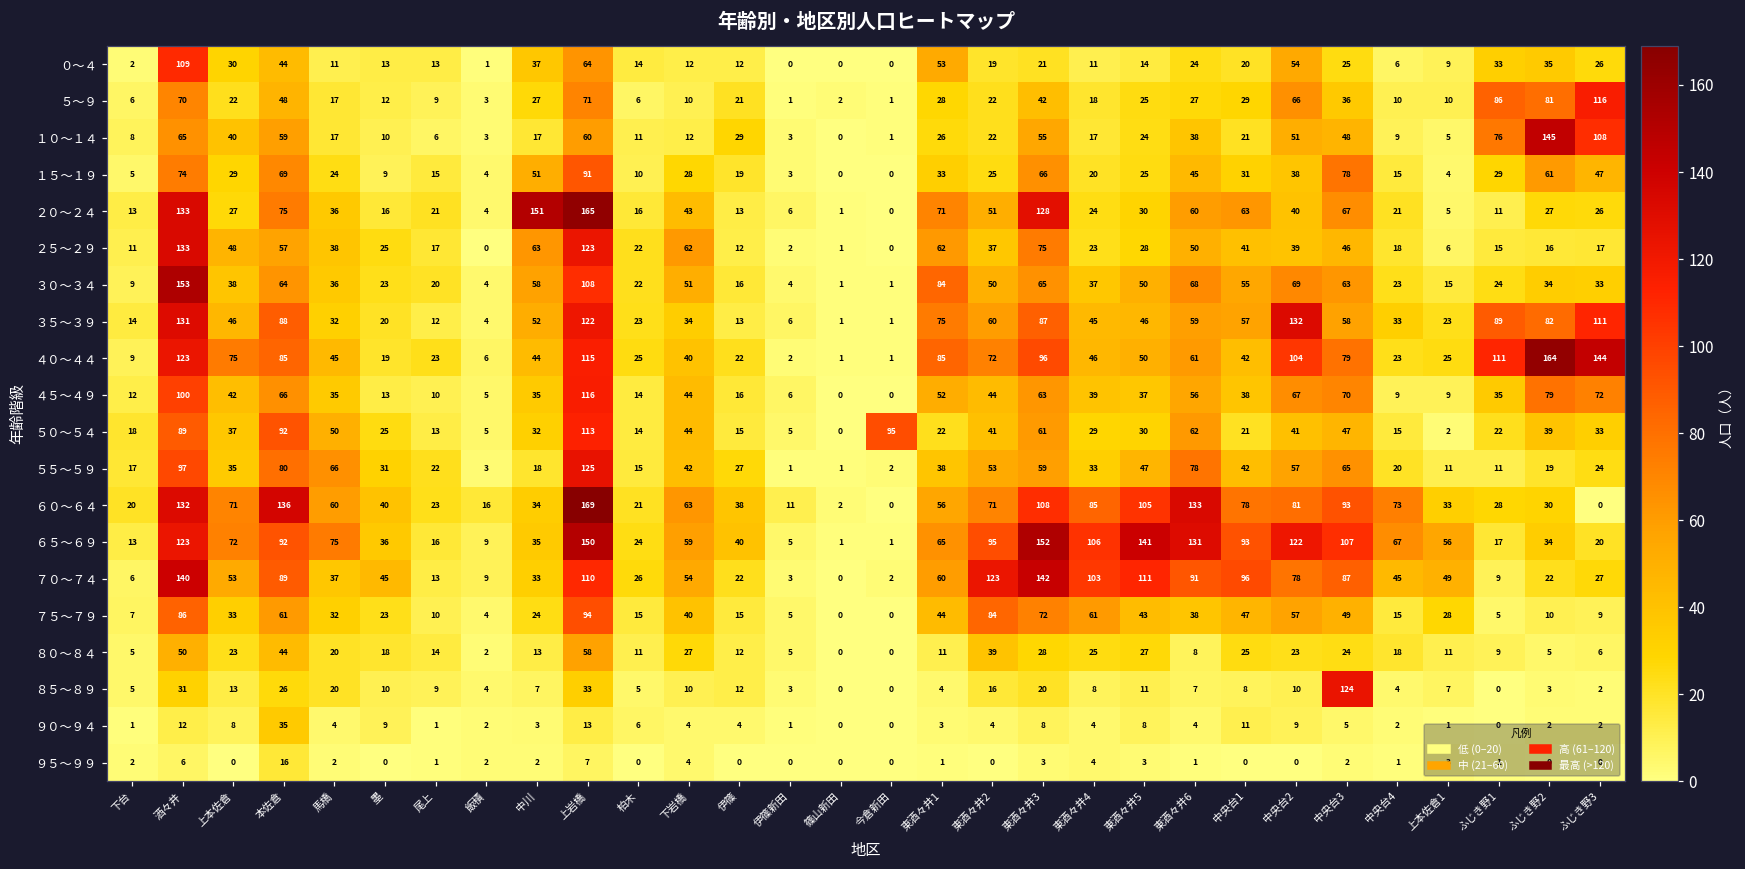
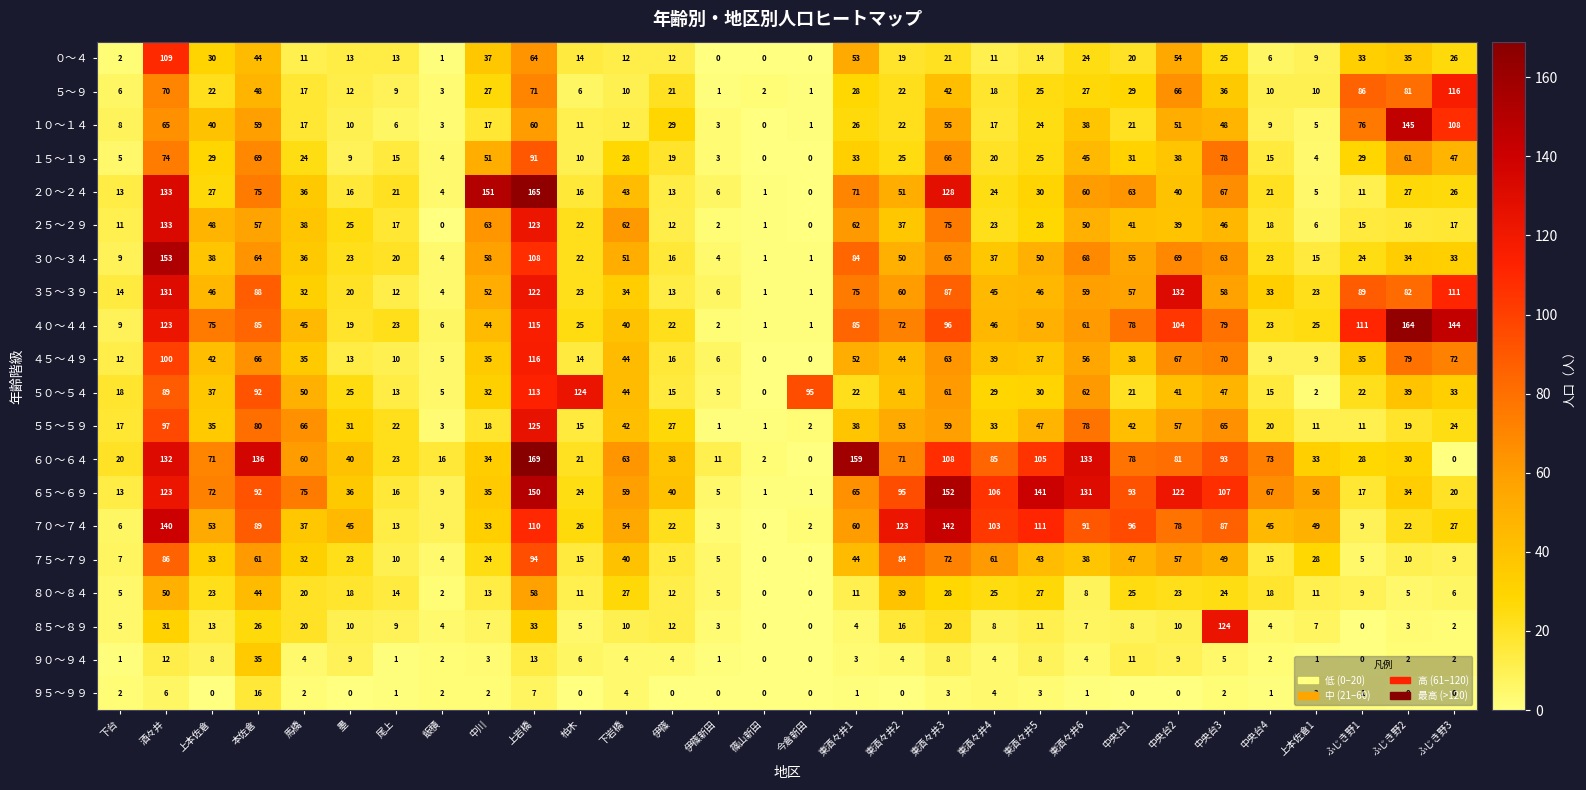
  {
    "４０～４４": {
      "下台": 9,
      "酒々井": 123,
      "上本佐倉": 75,
      "本佐倉": 85,
      "馬橋": 45,
      "墨": 19,
      "尾上": 23,
      "飯積": 6,
      "中川": 44,
      "上岩橋": 115,
      "柏木": 25,
      "下岩橋": 40,
      "伊篠": 22,
      "伊篠新田": 2,
      "篠山新田": 1,
      "今倉新田": 1,
      "東酒々井1": 85,
      "東酒々井2": 72,
      "東酒々井3": 96,
      "東酒々井4": 46,
      "東酒々井5": 50,
      "東酒々井6": 61,
-     "中央台1": 42,
+     "中央台1": 78,
      "中央台2": 104,
      "中央台3": 79,
      "中央台4": 23,
      "上本佐倉1": 25,
      "ふじき野1": 111,
      "ふじき野2": 164,
      "ふじき野3": 144
    },
    "５０～５４": {
      "下台": 18,
      "酒々井": 89,
      "上本佐倉": 37,
      "本佐倉": 92,
      "馬橋": 50,
      "墨": 25,
      "尾上": 13,
      "飯積": 5,
      "中川": 32,
      "上岩橋": 113,
-     "柏木": 14,
+     "柏木": 124,
      "下岩橋": 44,
      "伊篠": 15,
      "伊篠新田": 5,
      "篠山新田": 0,
      "今倉新田": 95,
      "東酒々井1": 22,
      "東酒々井2": 41,
      "東酒々井3": 61,
      "東酒々井4": 29,
      "東酒々井5": 30,
      "東酒々井6": 62,
      "中央台1": 21,
      "中央台2": 41,
      "中央台3": 47,
      "中央台4": 15,
      "上本佐倉1": 2,
      "ふじき野1": 22,
      "ふじき野2": 39,
      "ふじき野3": 33
    },
    "６０～６４": {
      "下台": 20,
      "酒々井": 132,
      "上本佐倉": 71,
      "本佐倉": 136,
      "馬橋": 60,
      "墨": 40,
      "尾上": 23,
      "飯積": 16,
      "中川": 34,
      "上岩橋": 169,
      "柏木": 21,
      "下岩橋": 63,
      "伊篠": 38,
      "伊篠新田": 11,
      "篠山新田": 2,
      "今倉新田": 0,
-     "東酒々井1": 56,
+     "東酒々井1": 159,
      "東酒々井2": 71,
      "東酒々井3": 108,
      "東酒々井4": 85,
      "東酒々井5": 105,
      "東酒々井6": 133,
      "中央台1": 78,
      "中央台2": 81,
      "中央台3": 93,
      "中央台4": 73,
      "上本佐倉1": 33,
      "ふじき野1": 28,
      "ふじき野2": 30,
      "ふじき野3": 0
    }
  }
